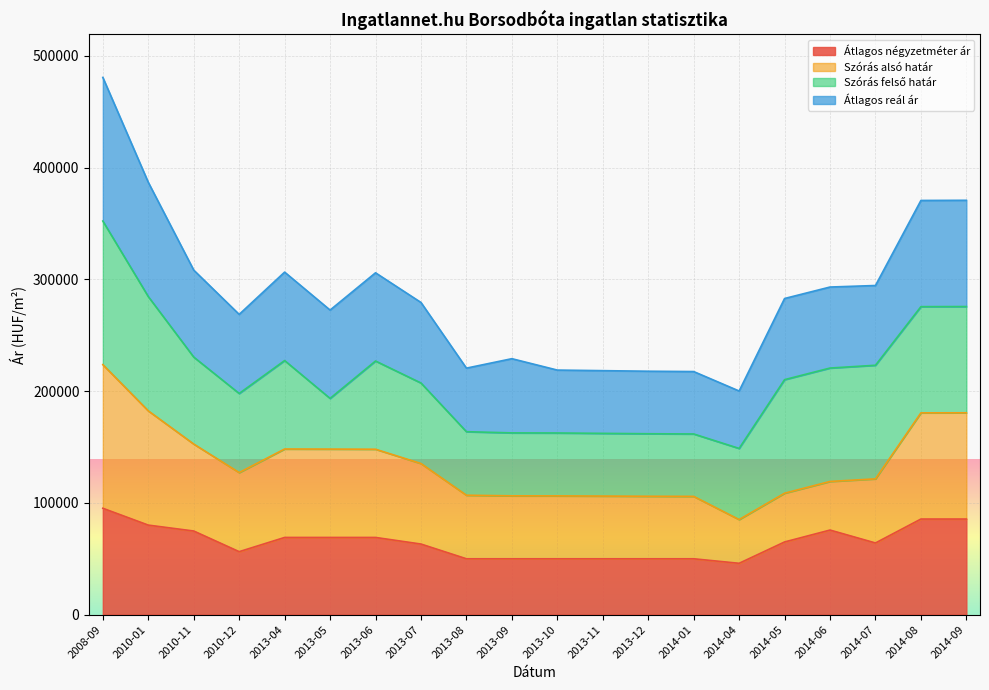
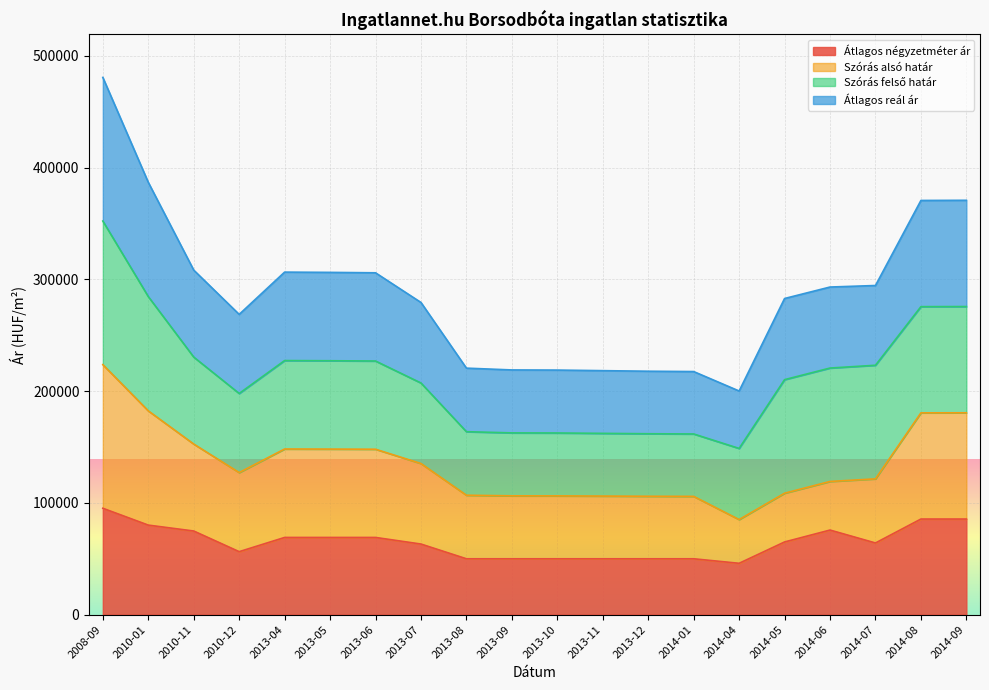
  {
    "Átlagos négyzetméter ár": {
      "2008-09": 95000,
      "2010-01": 80000,
      "2010-11": 75000,
      "2010-12": 56000,
      "2013-04": 69000,
      "2013-05": 69000,
      "2013-06": 69000,
      "2013-07": 63000,
      "2013-08": 50000,
      "2013-09": 50000,
      "2013-10": 50000,
      "2013-11": 50000,
      "2013-12": 50000,
      "2014-01": 50000,
      "2014-04": 46000,
      "2014-05": 65000,
      "2014-06": 76000,
      "2014-07": 64000,
      "2014-08": 86000,
      "2014-09": 86000
    },
    "Szórás alsó határ": {
      "2008-09": 129000,
      "2010-01": 102000,
      "2010-11": 78000,
      "2010-12": 71000,
      "2013-04": 79000,
      "2013-05": 79000,
      "2013-06": 79000,
      "2013-07": 72000,
      "2013-08": 57000,
      "2013-09": 56000,
      "2013-10": 56000,
      "2013-11": 56000,
      "2013-12": 56000,
      "2014-01": 56000,
      "2014-04": 39000,
      "2014-05": 44000,
      "2014-06": 43000,
      "2014-07": 57000,
      "2014-08": 95000,
      "2014-09": 95000
    },
    "Szórás felső határ": {
      "2008-09": 129000,
      "2010-01": 102000,
      "2010-11": 78000,
      "2010-12": 71000,
      "2013-04": 79000,
-     "2013-05": 45000,
+     "2013-05": 79000,
      "2013-06": 79000,
      "2013-07": 72000,
      "2013-08": 57000,
      "2013-09": 56000,
      "2013-10": 56000,
      "2013-11": 56000,
      "2013-12": 56000,
      "2014-01": 56000,
      "2014-04": 64000,
      "2014-05": 102000,
      "2014-06": 101000,
      "2014-07": 102000,
      "2014-08": 95000,
      "2014-09": 95000
    },
    "Átlagos reál ár": {
      "2008-09": 129000,
      "2010-01": 102000,
      "2010-11": 78000,
      "2010-12": 71000,
      "2013-04": 79000,
      "2013-05": 79000,
      "2013-06": 79000,
      "2013-07": 72000,
      "2013-08": 57000,
-     "2013-09": 66000,
+     "2013-09": 56000,
      "2013-10": 56000,
      "2013-11": 56000,
      "2013-12": 56000,
      "2014-01": 56000,
      "2014-04": 51000,
      "2014-05": 73000,
      "2014-06": 72000,
      "2014-07": 71000,
      "2014-08": 95000,
      "2014-09": 95000
    }
  }
